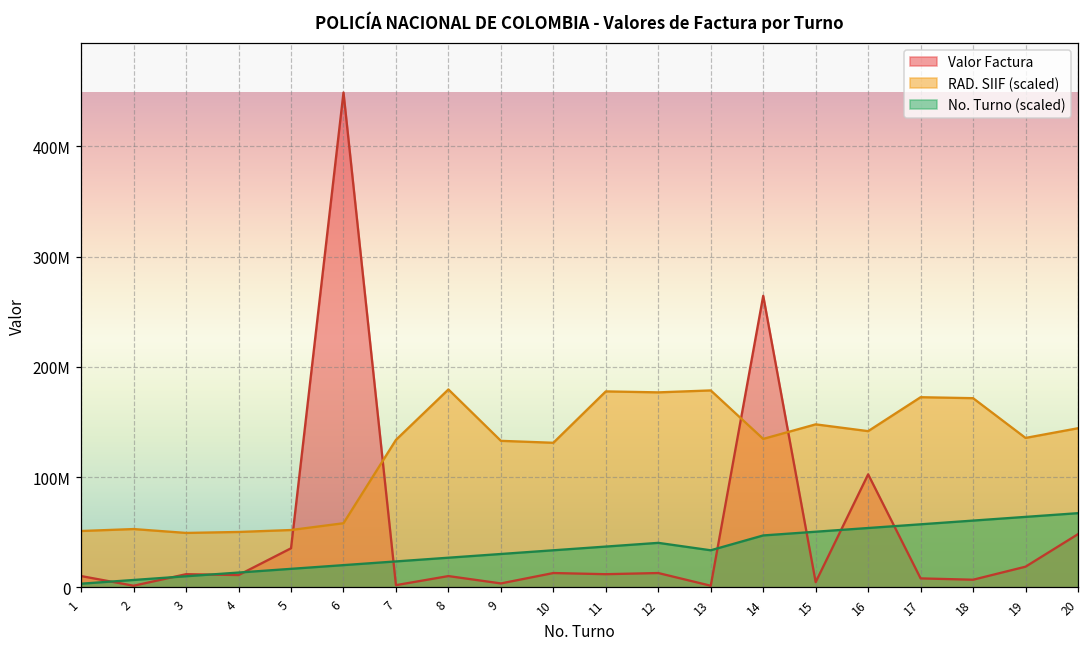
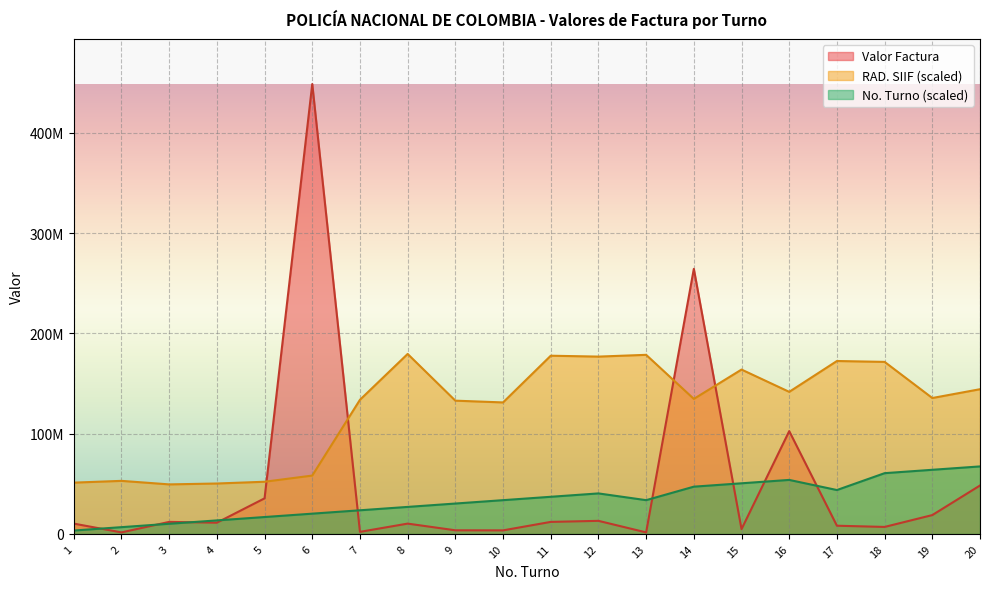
  {
    "Valor Factura": {
      "1": 10000000,
      "2": 2000000,
      "5": 35000000,
      "6": 449000000,
      "7": 2000000,
      "8": 10000000,
      "9": 4000000,
-     "10": 13000000,
+     "10": 4000000,
      "11": 12000000,
      "12": 13000000,
      "13": 2000000,
      "14": 264000000,
      "15": 5000000,
      "16": 103000000,
      "17": 8000000,
      "18": 7000000,
      "19": 19000000,
      "20": 48000000
    },
    "RAD. SIIF (scaled)": {
      "1": 51000000,
      "2": 53000000,
      "3": 49000000,
      "4": 50000000,
      "5": 52000000,
      "6": 58000000,
      "7": 134000000,
      "8": 179000000,
      "9": 133000000,
      "10": 131000000,
      "11": 178000000,
      "12": 177000000,
      "13": 179000000,
      "14": 135000000,
-     "15": 148000000,
+     "15": 164000000,
      "16": 142000000,
      "17": 172000000,
      "18": 172000000,
      "19": 136000000,
      "20": 144000000
    },
    "No. Turno (scaled)": {
      "1": 3000000,
      "2": 7000000,
      "5": 17000000,
      "6": 20000000,
      "7": 24000000,
      "8": 27000000,
      "9": 30000000,
      "10": 34000000,
      "11": 37000000,
      "12": 40000000,
      "13": 34000000,
      "14": 47000000,
      "15": 50000000,
      "16": 54000000,
-     "17": 57000000,
+     "17": 44000000,
      "18": 61000000,
      "19": 64000000,
      "20": 67000000
    }
  }
